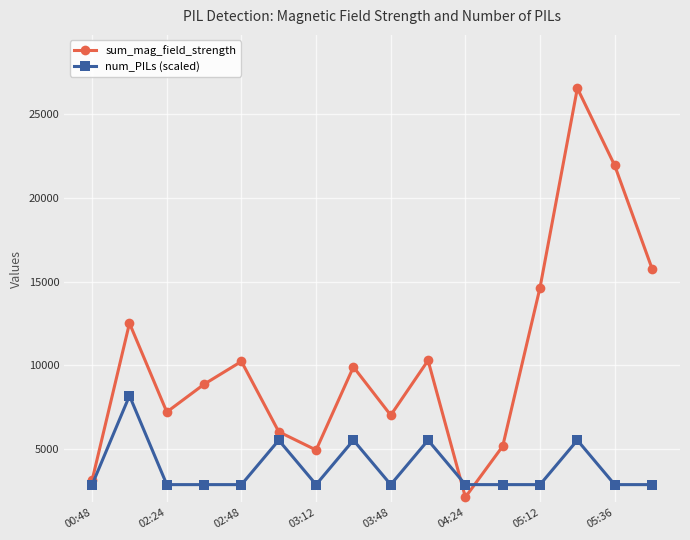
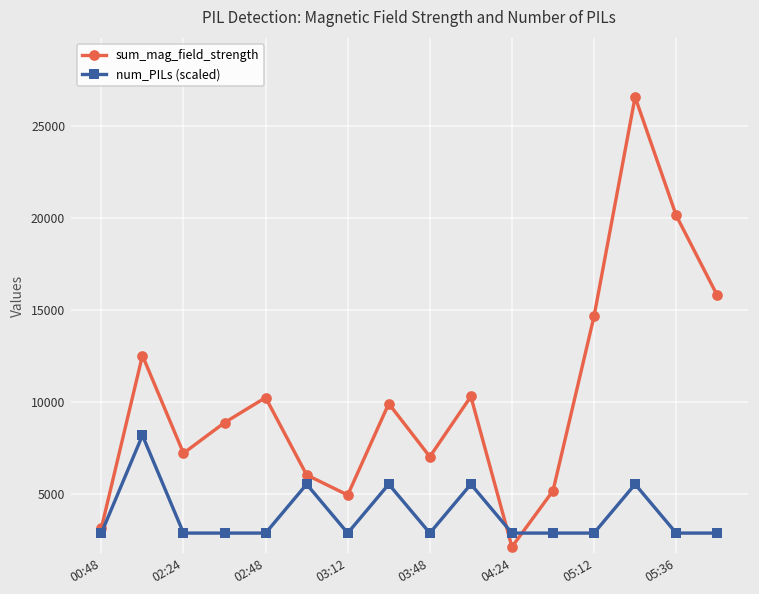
  {
    "sum_mag_field_strength": {
      "00:48": 3100,
      "02:24": 7200,
      "02:48": 10200,
      "03:12": 4900,
      "03:48": 7000,
      "04:24": 2100,
      "05:12": 14600,
-     "05:36": 21900
+     "05:36": 20100
    },
    "num_PILs (scaled)": {
      "00:48": 2900,
      "02:24": 2900,
      "02:48": 2900,
      "03:12": 2900,
      "03:48": 2900,
      "04:24": 2900,
      "05:12": 2900,
      "05:36": 2900
    }
  }
